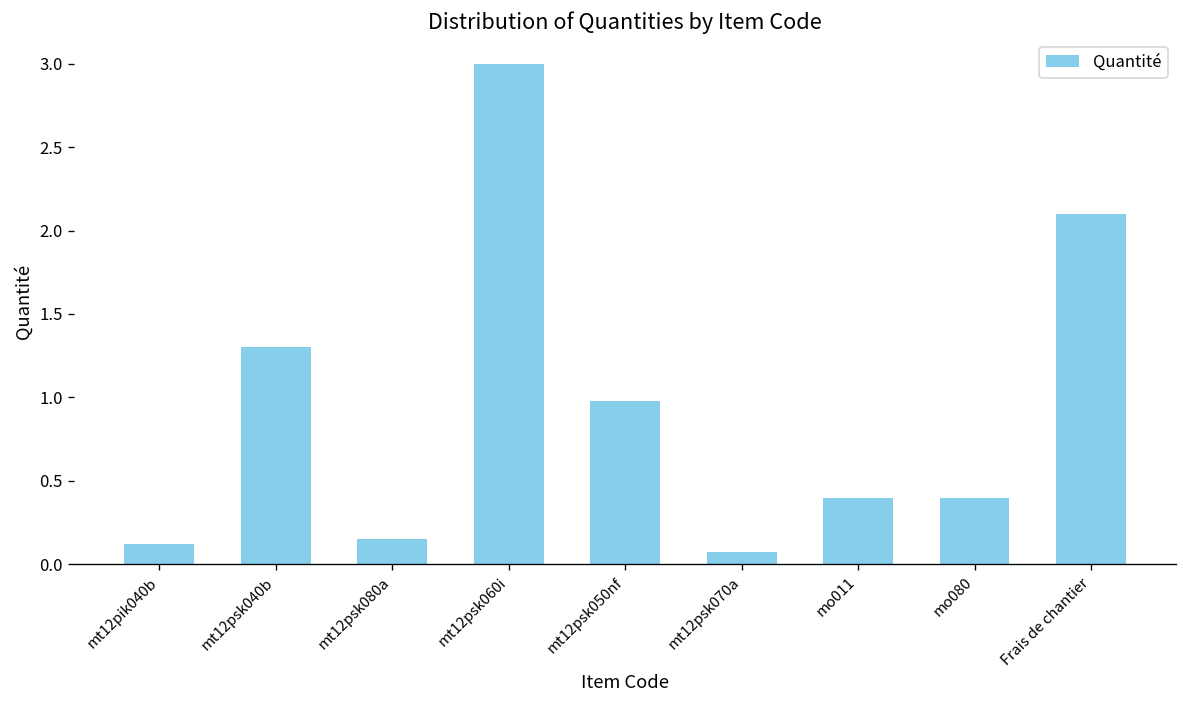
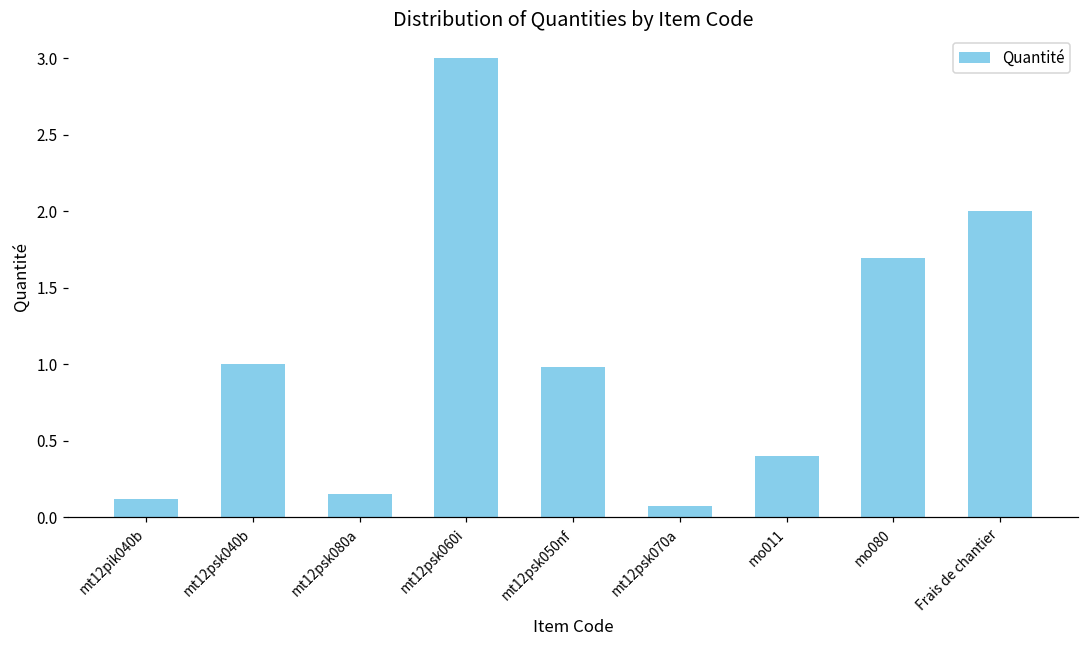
  {
    "mt12pik040b": 0.12,
-   "mt12psk040b": 1.3,
+   "mt12psk040b": 1.0,
    "mt12psk080a": 0.15,
    "mt12psk060i": 3.00,
    "mt12psk050nf": 0.98,
    "mt12psk070a": 0.07,
    "mo011": 0.40,
-   "mo080": 0.40,
-   "Frais de chantier": 2.1
+   "mo080": 1.70,
+   "Frais de chantier": 2.0
  }
